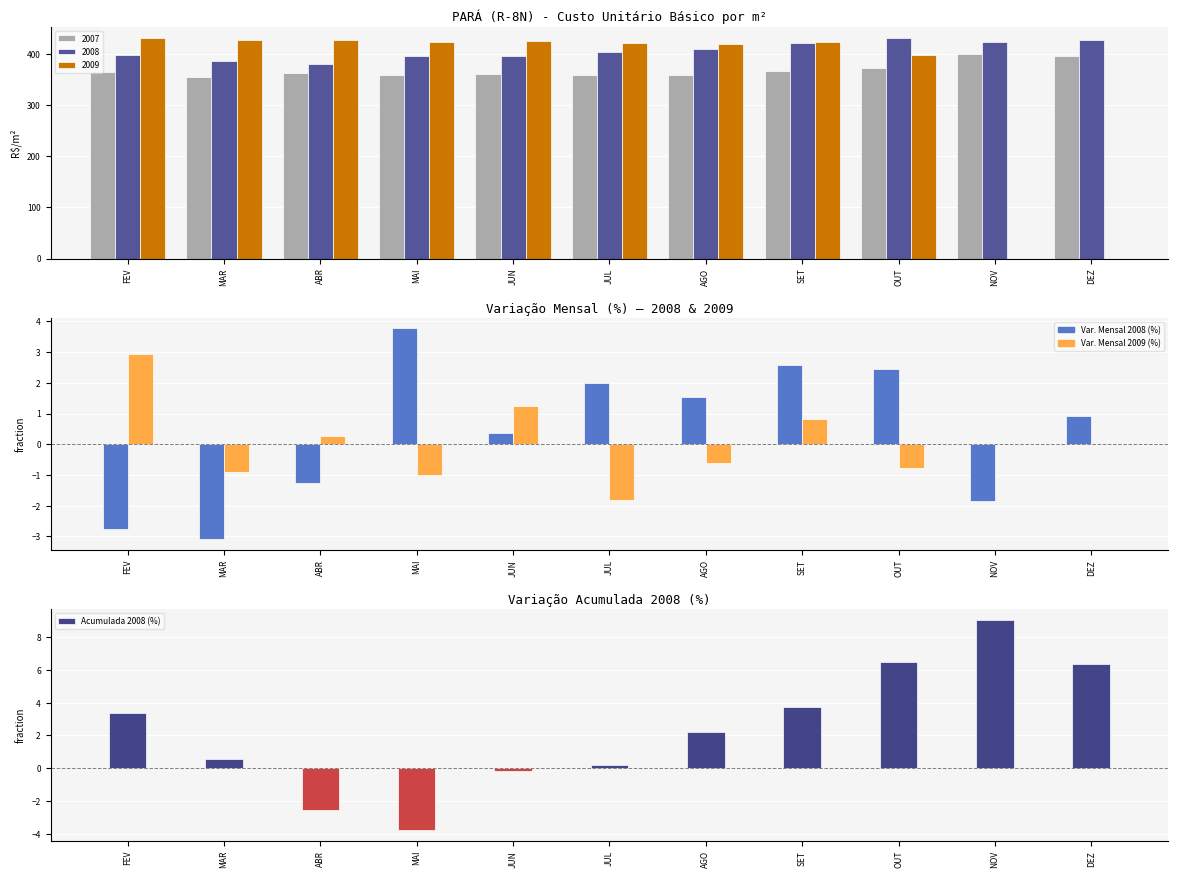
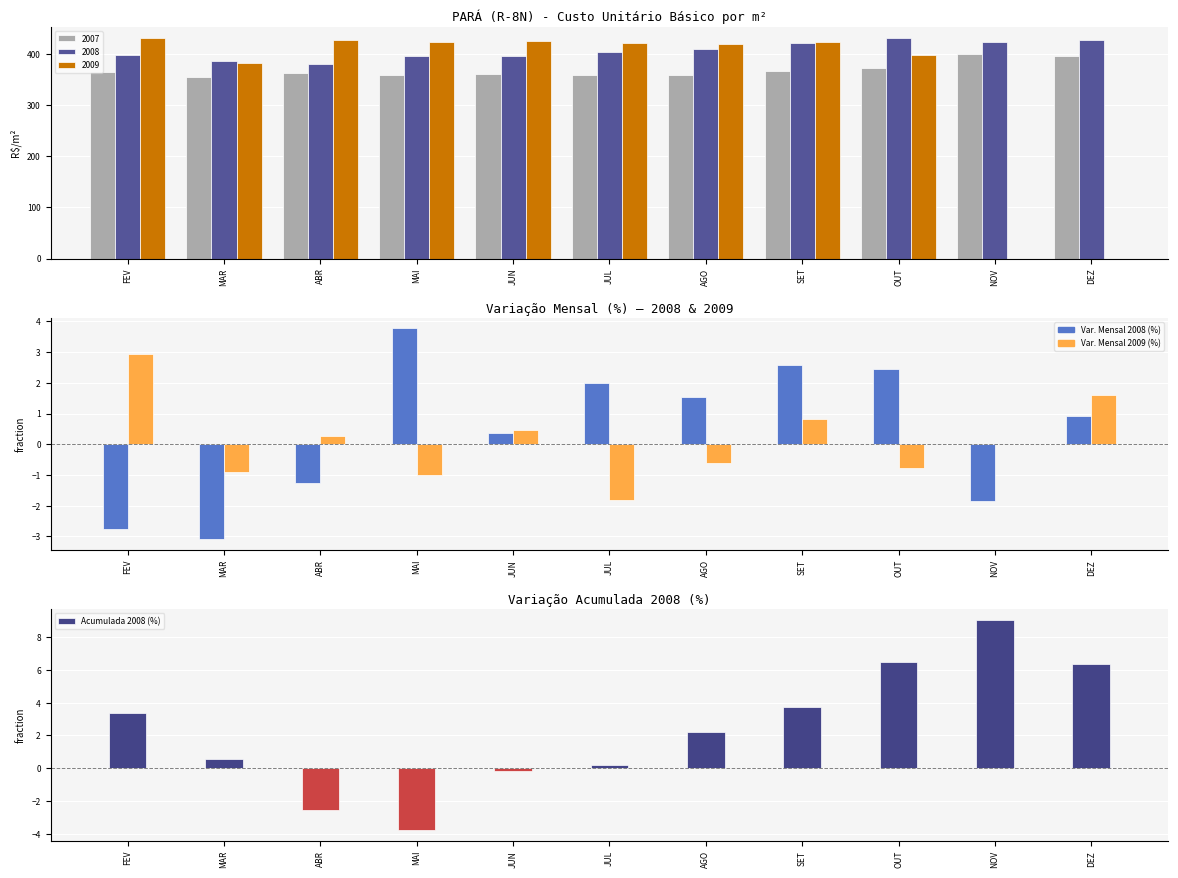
  {
    "PARÁ (R-8N) - Custo Unitário Básico por m²": {
      "2007": {
        "MAR": 350,
        "ABR": 360,
        "MAI": 360,
        "JUN": 360,
        "JUL": 360,
        "AGO": 360,
        "SET": 370,
        "OUT": 370,
        "NOV": 400,
        "DEZ": 400
      },
      "2008": {
        "FEV": 400,
        "MAR": 390,
        "ABR": 380,
        "MAI": 400,
        "JUN": 400,
        "JUL": 400,
        "AGO": 410,
        "SET": 420,
        "OUT": 430,
        "NOV": 420,
        "DEZ": 430
      },
      "2009": {
        "FEV": 430,
-       "MAR": 430,
+       "MAR": 380,
        "ABR": 430,
        "MAI": 420,
        "JUN": 430,
        "JUL": 420,
        "AGO": 420,
        "SET": 420,
        "OUT": 400,
        "NOV": 0,
        "DEZ": 0
      }
    },
    "Variação Mensal (%) — 2008 & 2009": {
      "Var. Mensal 2008 (%)": {
        "FEV": -2.8,
        "MAR": -3.1,
        "ABR": -1.3,
        "MAI": 3.8,
        "JUN": 0.4,
        "JUL": 2.0,
        "AGO": 1.5,
        "SET": 2.6,
        "OUT": 2.5,
        "NOV": -1.8,
        "DEZ": 0.9
      },
      "Var. Mensal 2009 (%)": {
        "FEV": 3.0,
        "MAR": -0.9,
        "ABR": 0.3,
        "MAI": -1.0,
-       "JUN": 1.3,
+       "JUN": 0.5,
        "JUL": -1.8,
        "AGO": -0.6,
        "SET": 0.8,
        "OUT": -0.8,
        "NOV": 0.0,
-       "DEZ": 0.0
+       "DEZ": 1.6
      }
    },
    "Variação Acumulada 2008 (%)": {
      "FEV": 3.4,
      "MAR": 0.5,
      "ABR": -2.6,
      "MAI": -3.8,
      "JUN": -0.2,
      "JUL": 0.2,
      "AGO": 2.2,
      "SET": 3.8,
      "OUT": 6.5,
      "NOV": 9.1,
      "DEZ": 6.4
    }
  }
